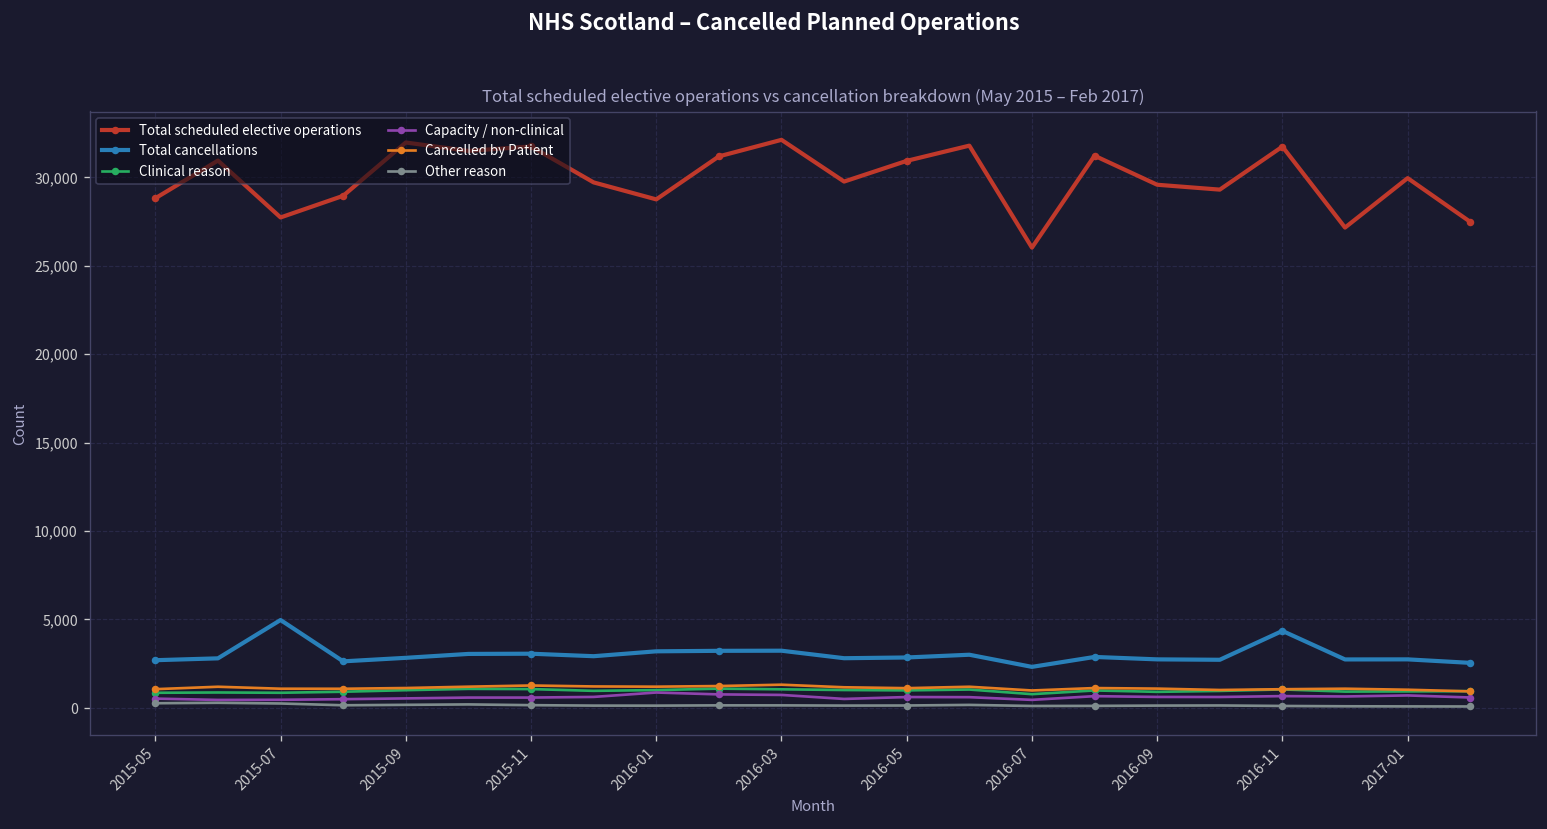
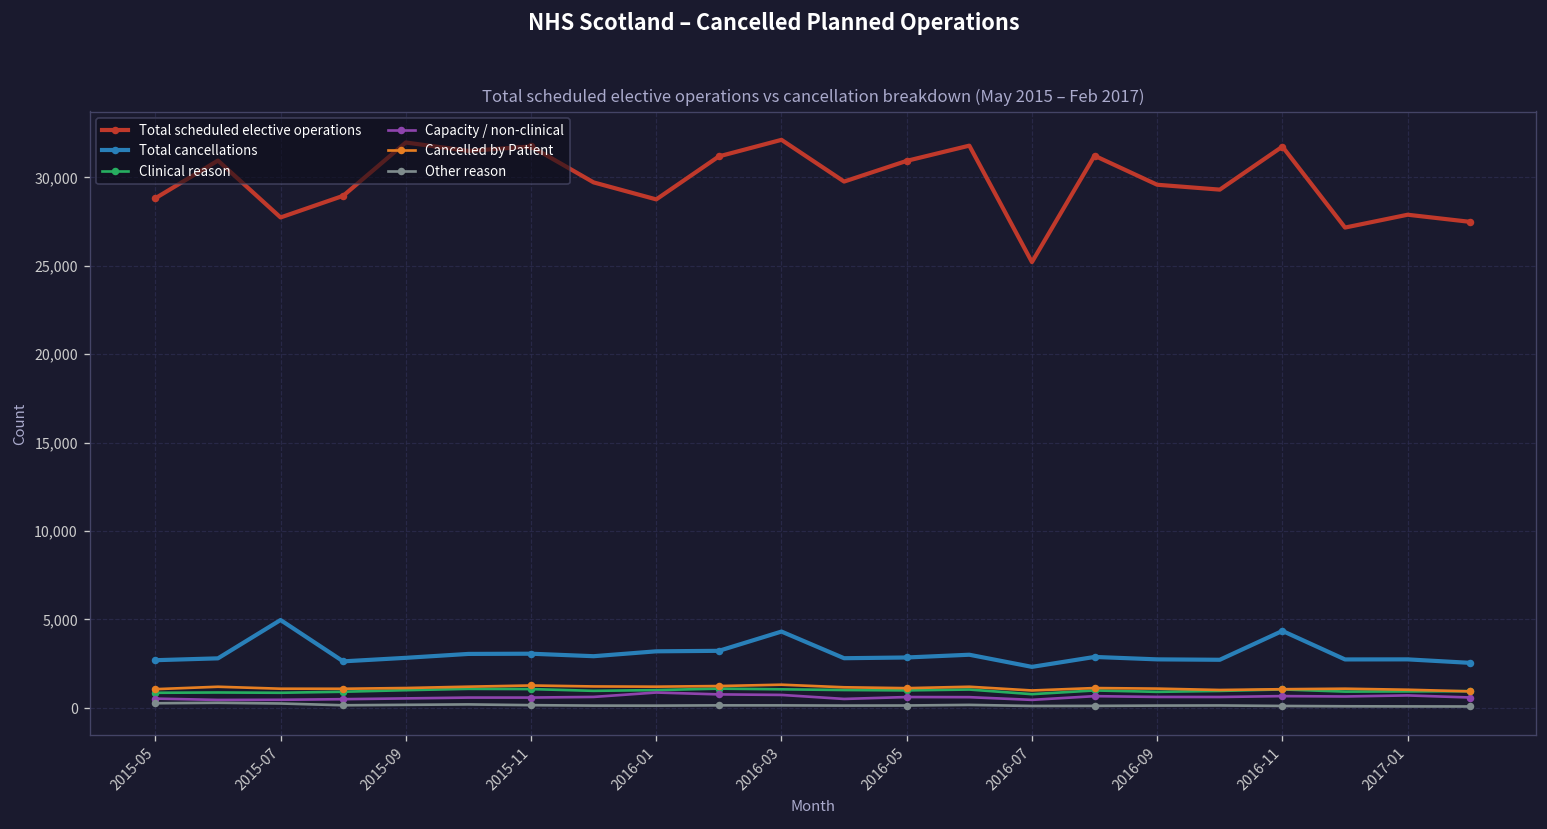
  {
    "Total scheduled elective operations": {
      "2015-05": "28,800",
      "2015-07": "27,700",
      "2016-01": "28,700",
      "2016-03": "32,100",
      "2016-05": "30,900",
-     "2016-07": "26,000",
+     "2016-07": "25,200",
      "2016-09": "29,600",
      "2016-11": "31,700",
-     "2017-01": "29,900"
+     "2017-01": "27,900"
    },
    "Total cancellations": {
      "2015-05": "2,700",
      "2015-07": "5,000",
      "2015-09": "2,800",
      "2015-11": "3,100",
      "2016-01": "3,200",
-     "2016-03": "3,200",
+     "2016-03": "4,300",
      "2016-05": "2,800",
      "2016-07": "2,300",
      "2016-09": "2,700",
      "2016-11": "4,400",
      "2017-01": "2,700"
    },
    "Clinical reason": {
      "2015-05": "900",
      "2015-07": "900",
      "2015-11": "1,100",
      "2016-03": "1,000",
      "2016-07": "800",
      "2016-09": "900"
    },
    "Capacity / non-clinical": {
      "2015-05": "500",
      "2015-07": "500",
      "2015-09": "500",
      "2015-11": "600",
      "2016-03": "700",
      "2016-05": "600",
      "2016-07": "500",
      "2016-09": "600",
      "2016-11": "700",
      "2017-01": "700"
    },
    "Cancelled by Patient": {
      "2015-05": "1,100",
      "2015-07": "1,100",
      "2015-11": "1,300",
      "2016-01": "1,200",
      "2016-03": "1,300",
      "2016-07": "1,000",
      "2016-09": "1,100"
    },
    "Other reason": {
      "2015-05": "300",
      "2015-07": "200",
      "2015-09": "200",
      "2015-11": "200",
      "2016-01": "100",
      "2016-03": "100",
      "2016-05": "100",
      "2016-07": "100",
      "2016-09": "100",
      "2016-11": "100",
      "2017-01": "100"
    }
  }
